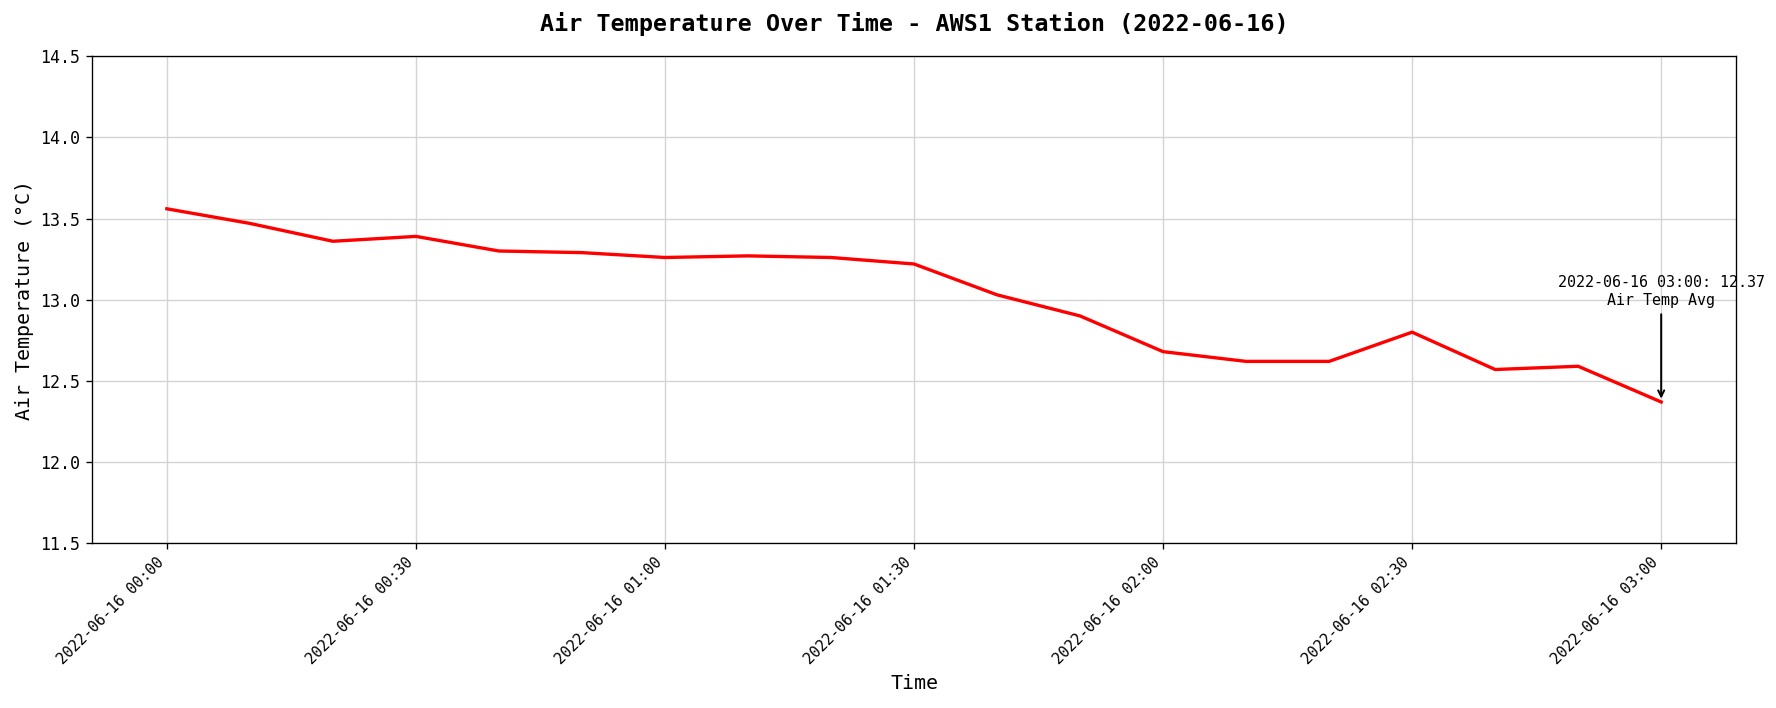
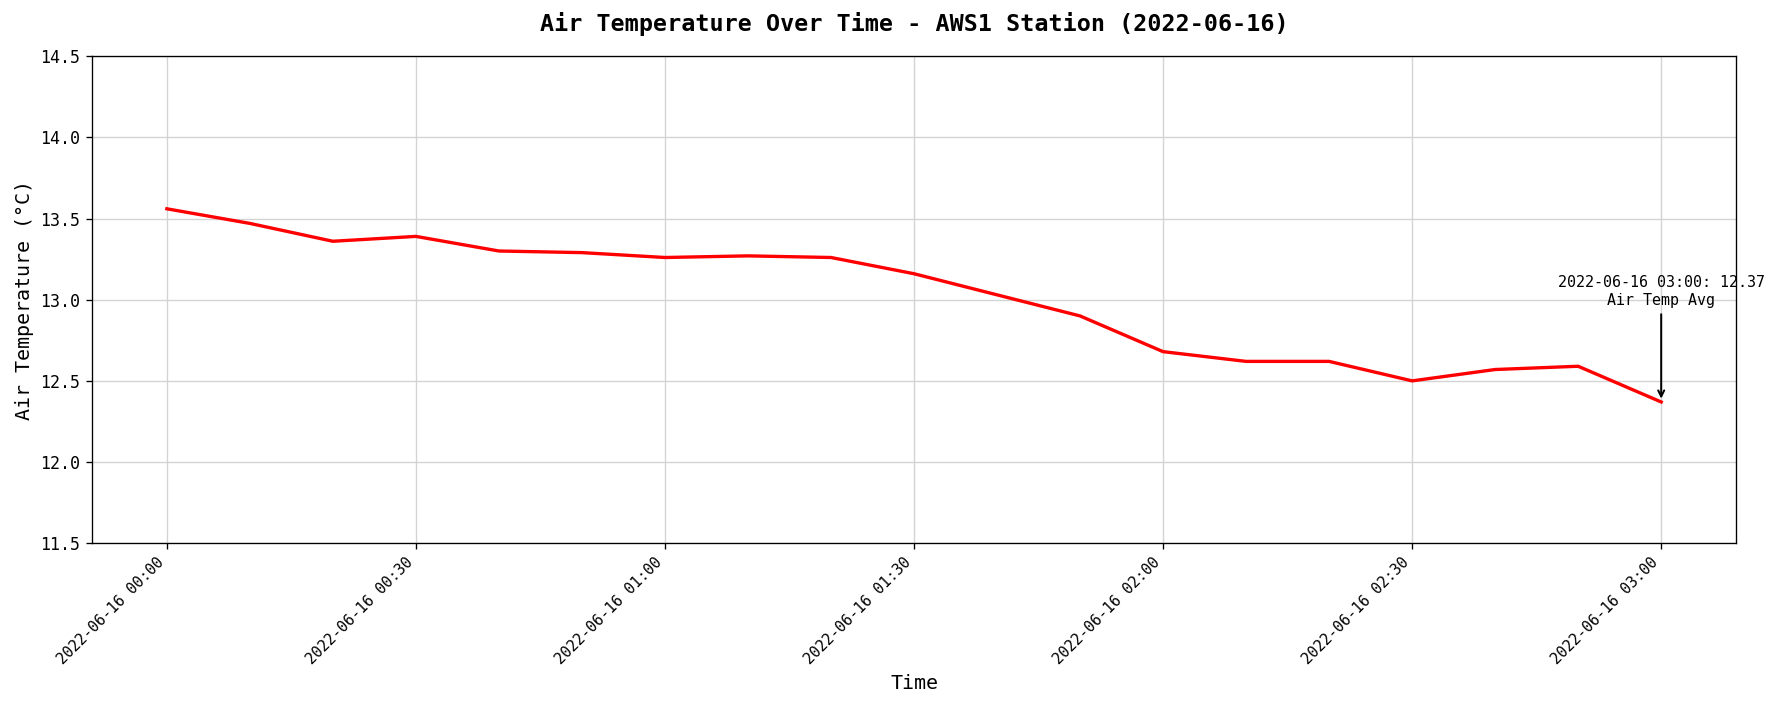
  {
    "2022-06-16 00:00": 13.56,
    "2022-06-16 00:30": 13.39,
    "2022-06-16 01:00": 13.26,
-   "2022-06-16 01:30": 13.22,
+   "2022-06-16 01:30": 13.16,
    "2022-06-16 02:00": 12.68,
-   "2022-06-16 02:30": 12.8,
+   "2022-06-16 02:30": 12.5,
    "2022-06-16 03:00": 12.37
  }
